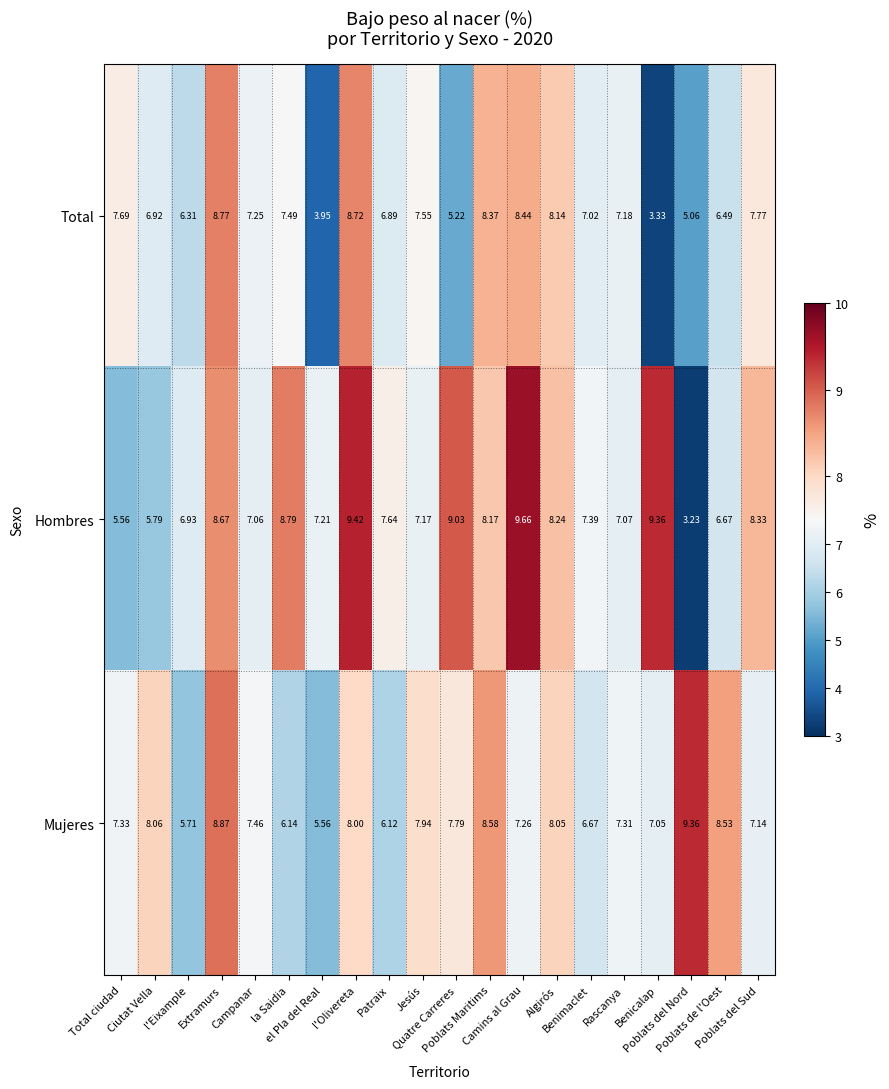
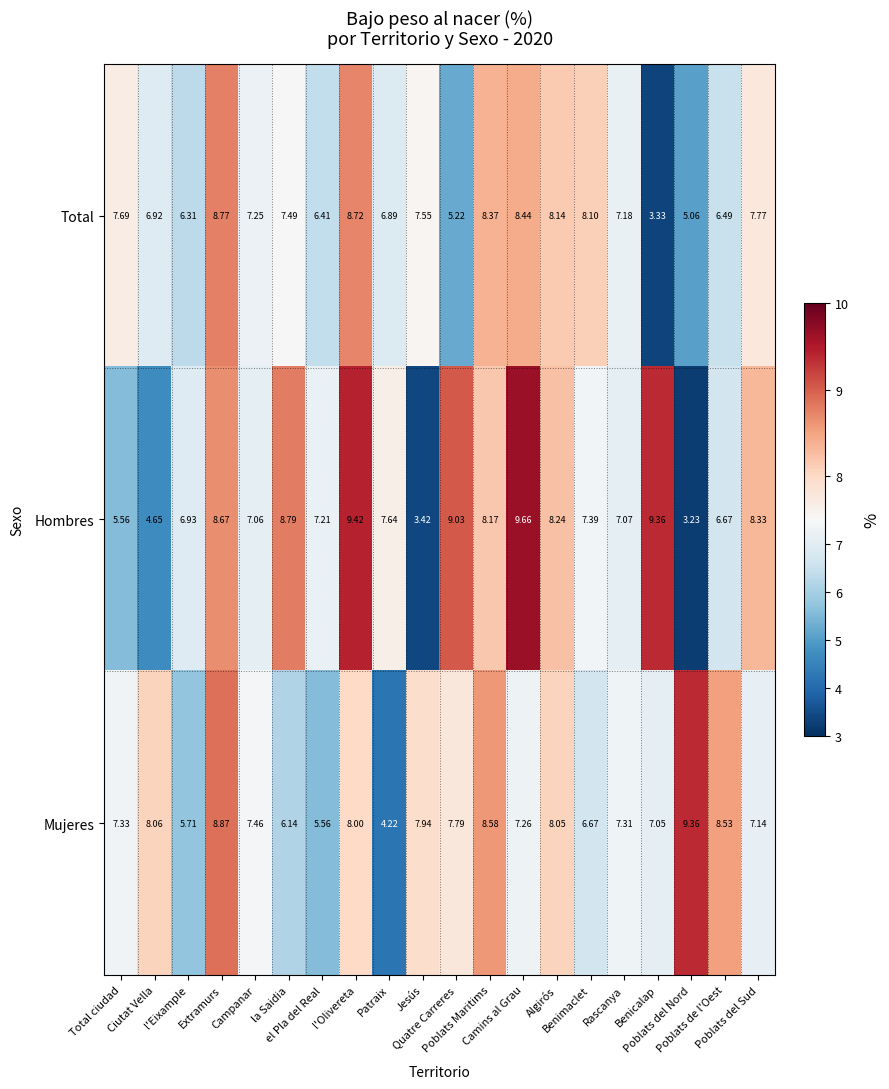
  {
    "Total": {
      "Total ciudad": 7.69,
      "Ciutat Vella": 6.92,
      "l'Eixample": 6.31,
      "Extramurs": 8.77,
      "Campanar": 7.25,
      "la Saidia": 7.49,
-     "el Pla del Real": 3.95,
+     "el Pla del Real": 6.41,
      "l'Olivereta": 8.72,
      "Patraix": 6.89,
      "Jesús": 7.55,
      "Quatre Carreres": 5.22,
      "Poblats Maritims": 8.37,
      "Camins al Grau": 8.44,
      "Algirós": 8.14,
-     "Benimaclet": 7.02,
+     "Benimaclet": 8.10,
      "Rascanya": 7.18,
      "Benicalap": 3.33,
      "Poblats del Nord": 5.06,
      "Poblats de l'Oest": 6.49,
      "Poblats del Sud": 7.77
    },
    "Hombres": {
      "Total ciudad": 5.56,
-     "Ciutat Vella": 5.79,
+     "Ciutat Vella": 4.65,
      "l'Eixample": 6.93,
      "Extramurs": 8.67,
      "Campanar": 7.06,
      "la Saidia": 8.79,
      "el Pla del Real": 7.21,
      "l'Olivereta": 9.42,
      "Patraix": 7.64,
-     "Jesús": 7.17,
+     "Jesús": 3.42,
      "Quatre Carreres": 9.03,
      "Poblats Maritims": 8.17,
      "Camins al Grau": 9.66,
      "Algirós": 8.24,
      "Benimaclet": 7.39,
      "Rascanya": 7.07,
      "Benicalap": 9.36,
      "Poblats del Nord": 3.23,
      "Poblats de l'Oest": 6.67,
      "Poblats del Sud": 8.33
    },
    "Mujeres": {
      "Total ciudad": 7.33,
      "Ciutat Vella": 8.06,
      "l'Eixample": 5.71,
      "Extramurs": 8.87,
      "Campanar": 7.46,
      "la Saidia": 6.14,
      "el Pla del Real": 5.56,
      "l'Olivereta": 8.00,
-     "Patraix": 6.12,
+     "Patraix": 4.22,
      "Jesús": 7.94,
      "Quatre Carreres": 7.79,
      "Poblats Maritims": 8.58,
      "Camins al Grau": 7.26,
      "Algirós": 8.05,
      "Benimaclet": 6.67,
      "Rascanya": 7.31,
      "Benicalap": 7.05,
      "Poblats del Nord": 9.36,
      "Poblats de l'Oest": 8.53,
      "Poblats del Sud": 7.14
    }
  }
